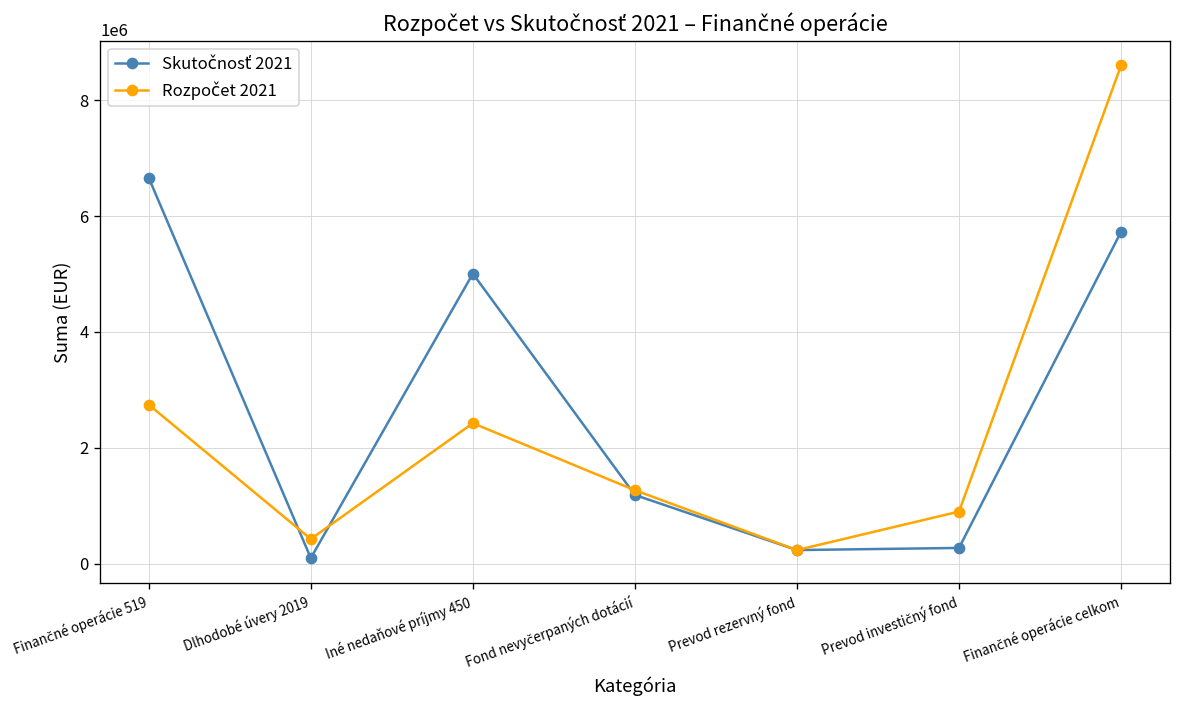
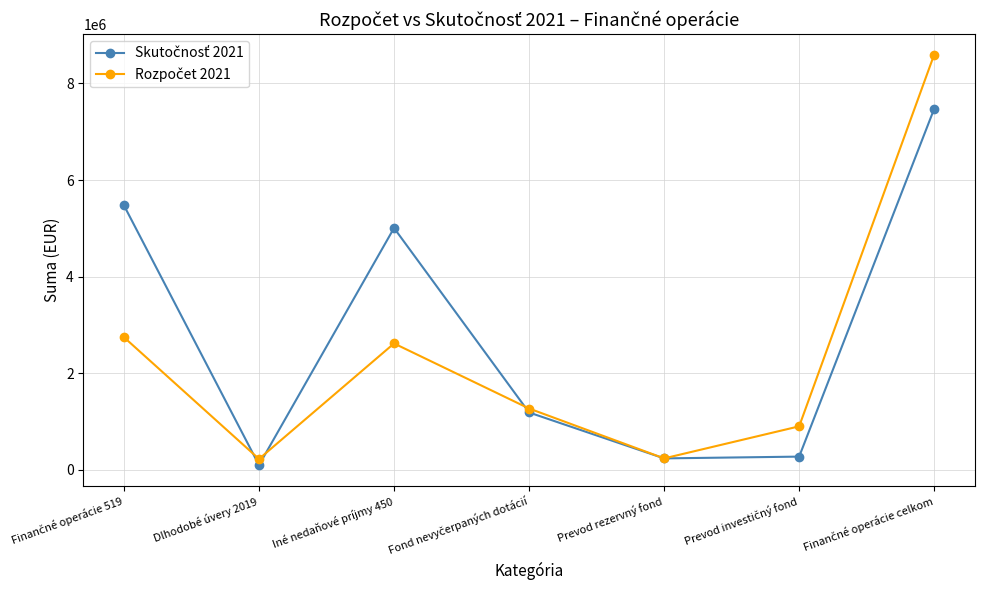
  {
    "Skutočnosť 2021": {
-     "Finančné operácie 519": 6700000,
+     "Finančné operácie 519": 5500000,
      "Dlhodobé úvery 2019": 100000,
      "Iné nedaňové príjmy 450": 5000000,
      "Fond nevyčerpaných dotácií": 1200000,
      "Prevod investičný fond": 300000,
-     "Finančné operácie celkom": 5700000
+     "Finančné operácie celkom": 7500000
    },
    "Rozpočet 2021": {
      "Finančné operácie 519": 2700000,
-     "Dlhodobé úvery 2019": 400000,
-     "Iné nedaňové príjmy 450": 2400000,
+     "Dlhodobé úvery 2019": 200000,
+     "Iné nedaňové príjmy 450": 2600000,
      "Fond nevyčerpaných dotácií": 1300000,
      "Prevod investičný fond": 900000,
      "Finančné operácie celkom": 8600000
    }
  }
